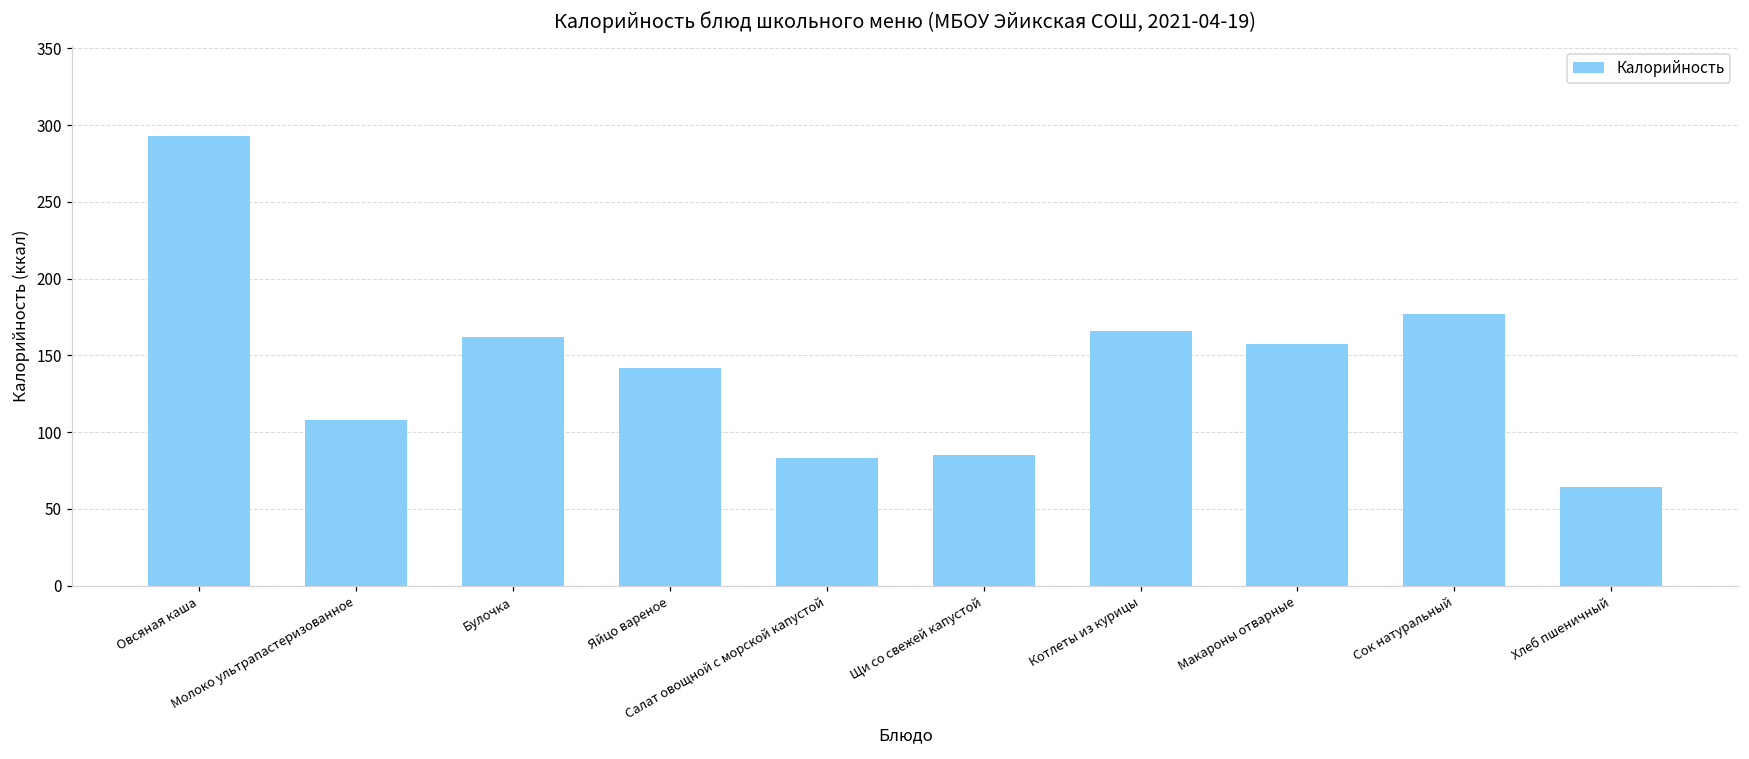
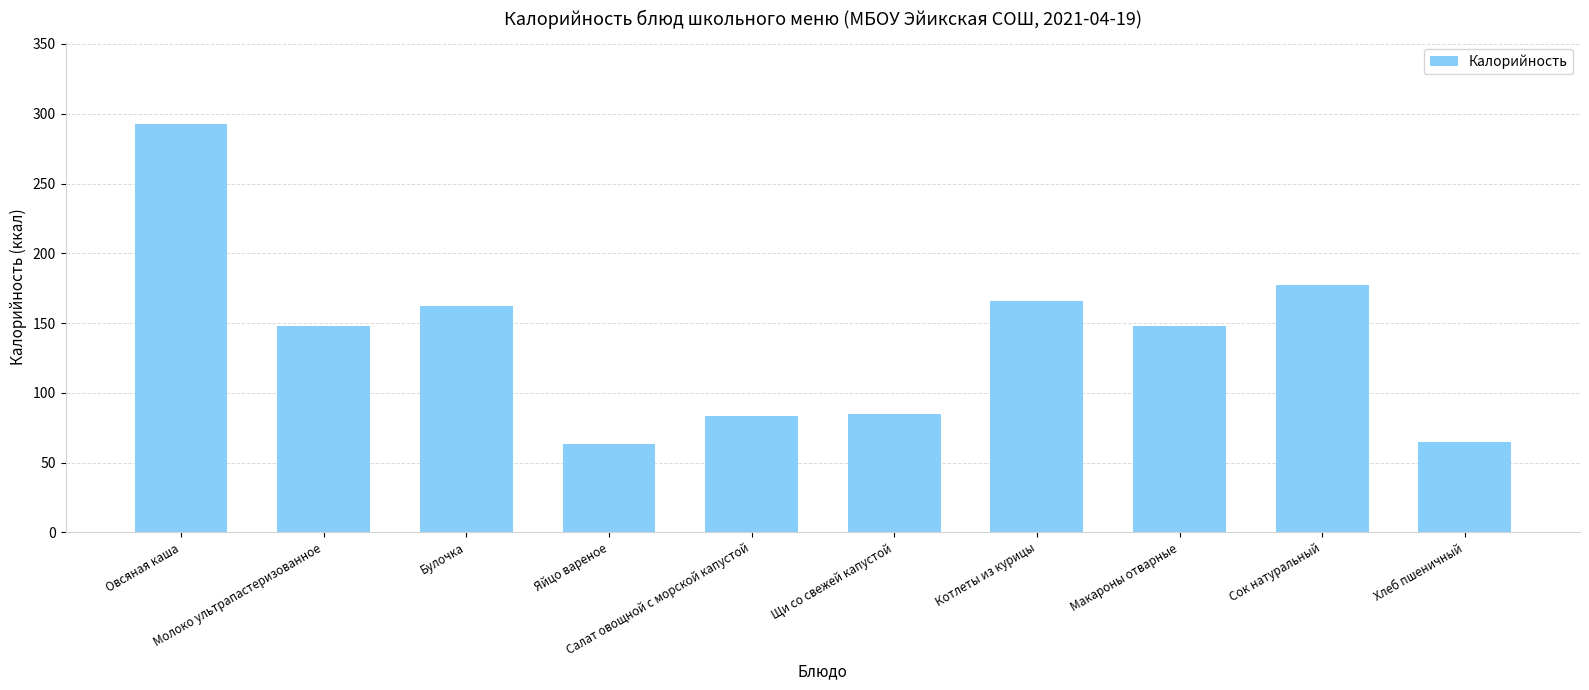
  {
    "Овсяная каша": 293,
-   "Молоко ультрапастеризованное": 108,
+   "Молоко ультрапастеризованное": 148,
    "Булочка": 162,
-   "Яйцо вареное": 142,
+   "Яйцо вареное": 63,
    "Салат овощной с морской капустой": 83,
    "Щи со свежей капустой": 85,
    "Котлеты из курицы": 166,
-   "Макароны отварные": 157,
+   "Макароны отварные": 148,
    "Сок натуральный": 177,
    "Хлеб пшеничный": 65
  }
